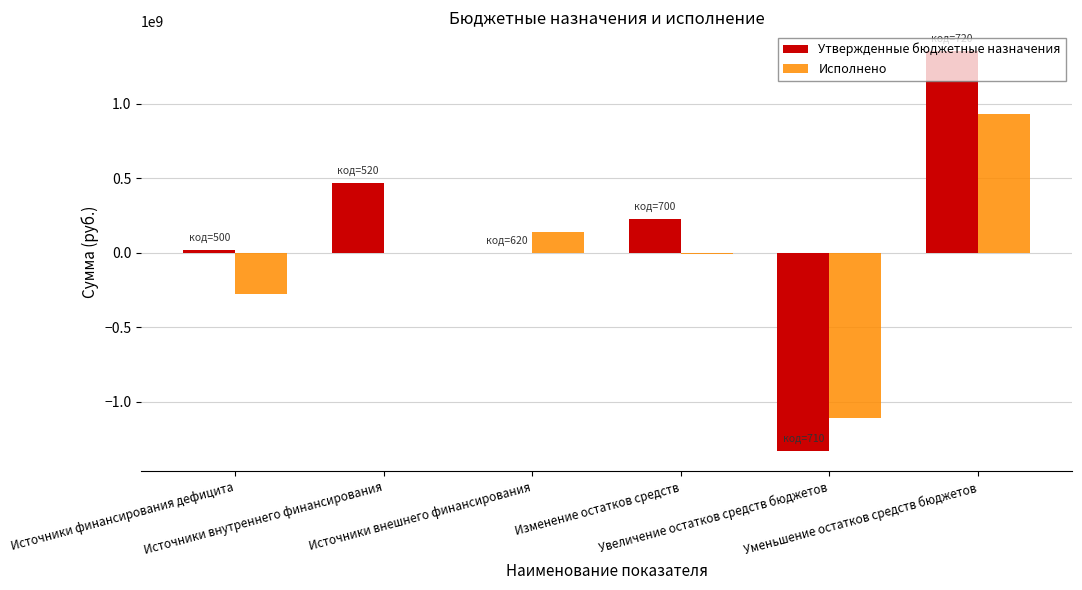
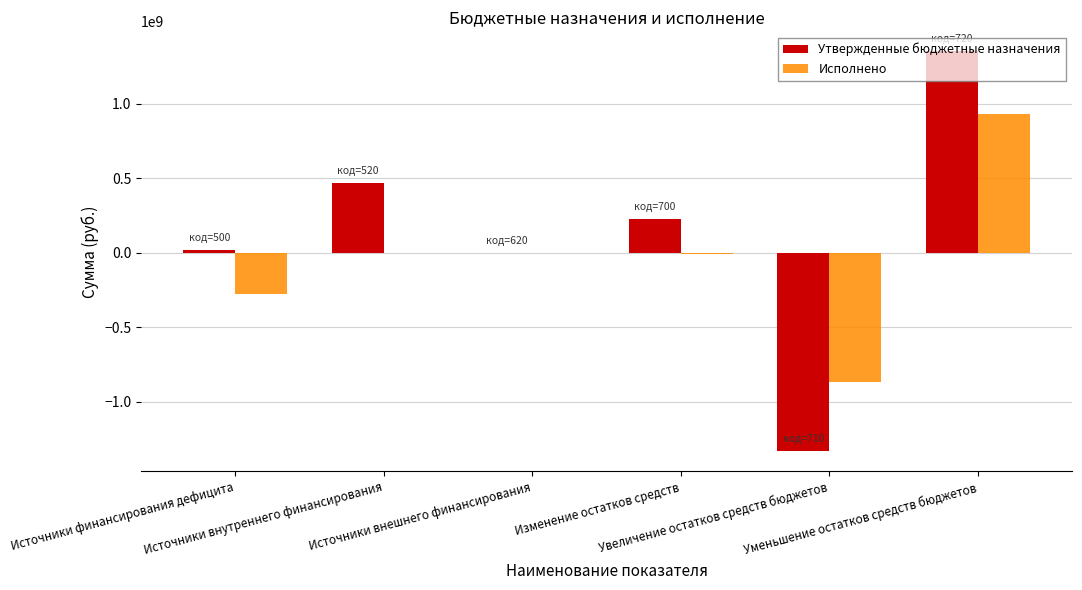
  {
    "Исполнено": {
      "Источники финансирования дефицита": -280000000,
      "Источники внутреннего финансирования": 0,
-     "Источники внешнего финансирования": 140000000,
-     "Увеличение остатков средств бюджетов": -1110000000,
+     "Источники внешнего финансирования": 0,
+     "Увеличение остатков средств бюджетов": -870000000,
      "Уменьшение остатков средств бюджетов": 930000000
    }
  }
